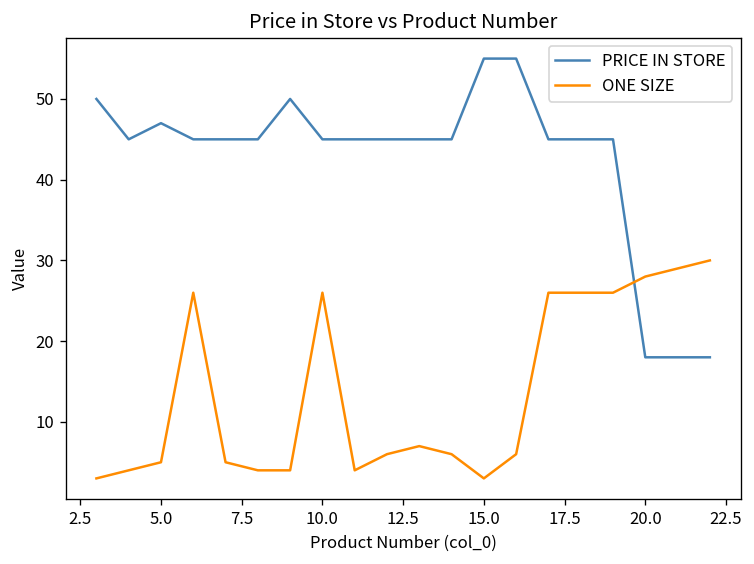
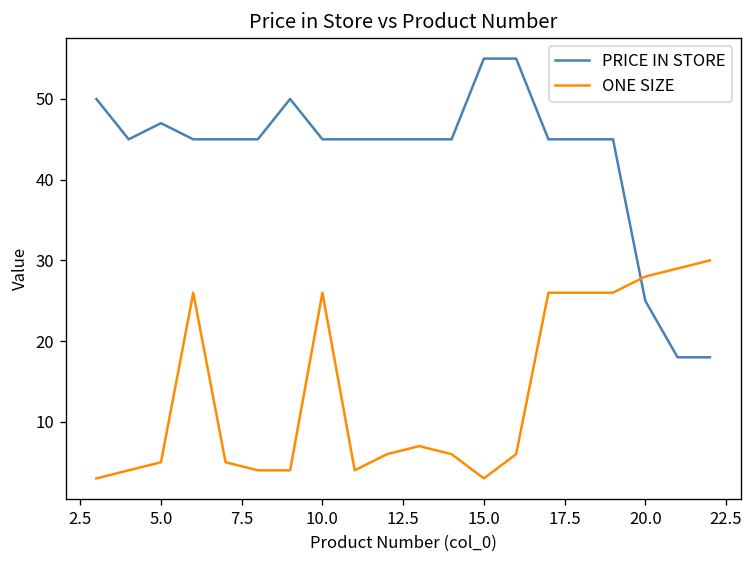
  {
    "PRICE IN STORE": {
      "5.0": 47,
      "10.0": 45,
      "15.0": 55,
-     "20.0": 18
+     "20.0": 25
    },
    "ONE SIZE": {
      "5.0": 5,
      "10.0": 26,
      "15.0": 3,
      "20.0": 28
    }
  }
